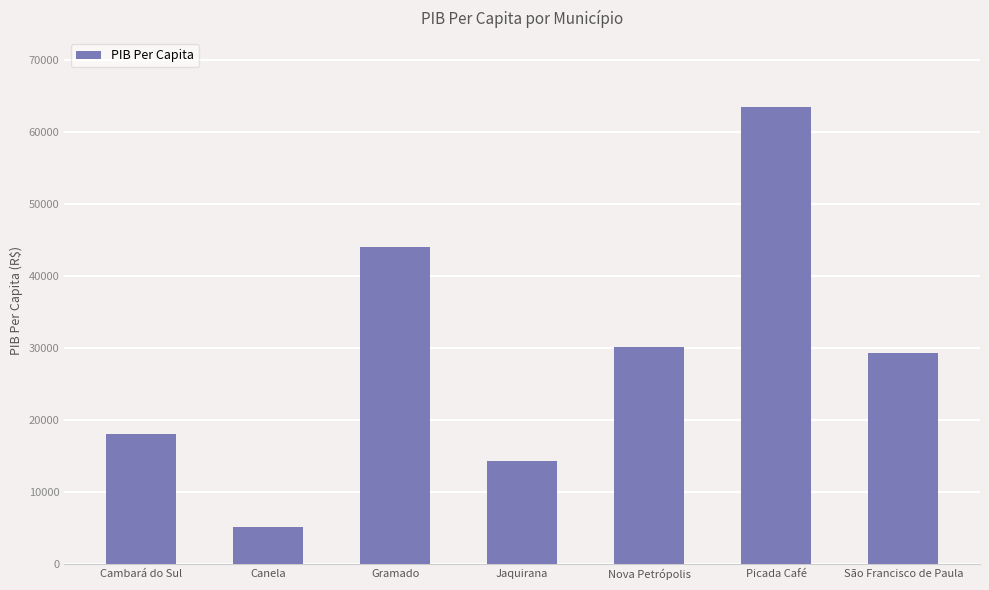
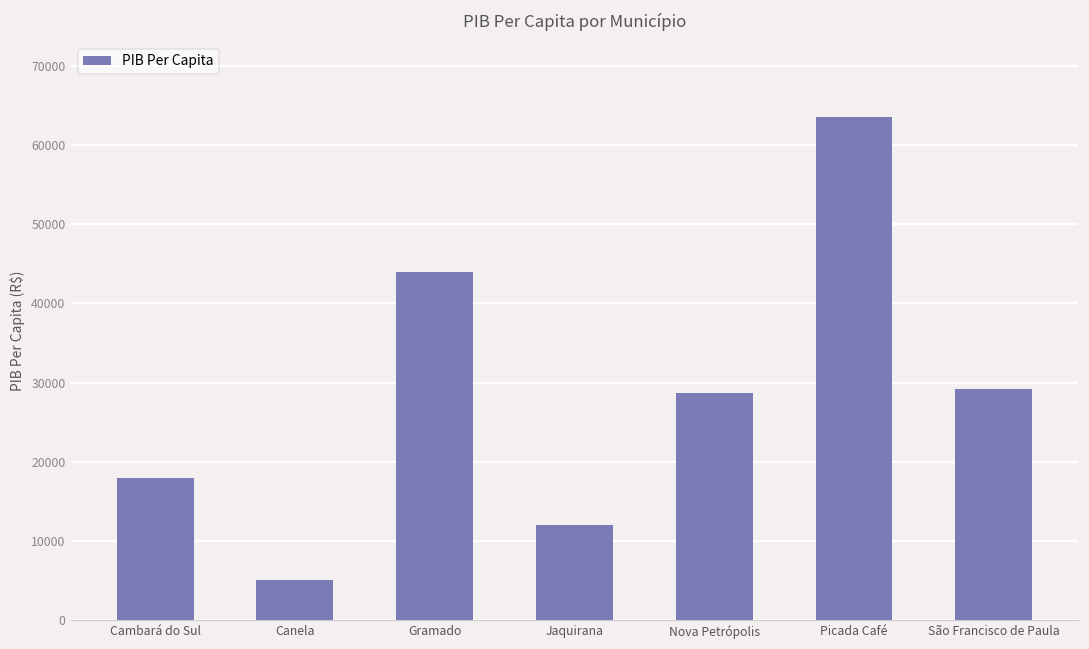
  {
    "Cambará do Sul": 18000,
    "Canela": 5000,
    "Gramado": 44000,
-   "Jaquirana": 14000,
-   "Nova Petrópolis": 30000,
+   "Jaquirana": 12000,
+   "Nova Petrópolis": 29000,
    "Picada Café": 63000,
    "São Francisco de Paula": 29000
  }
